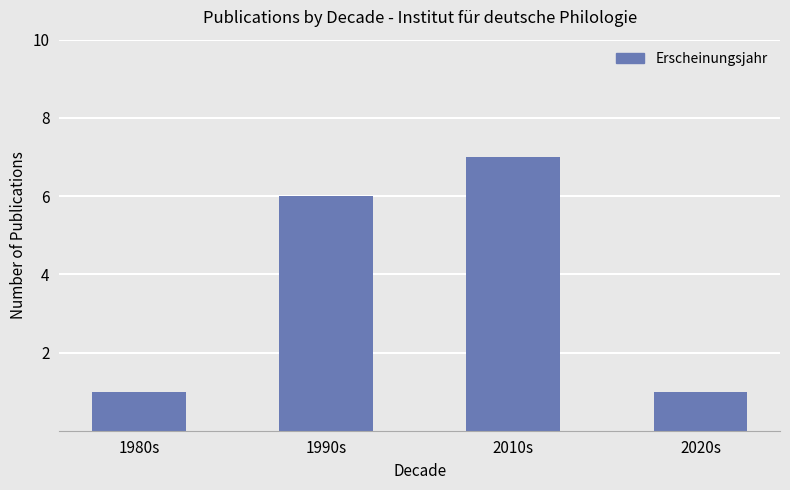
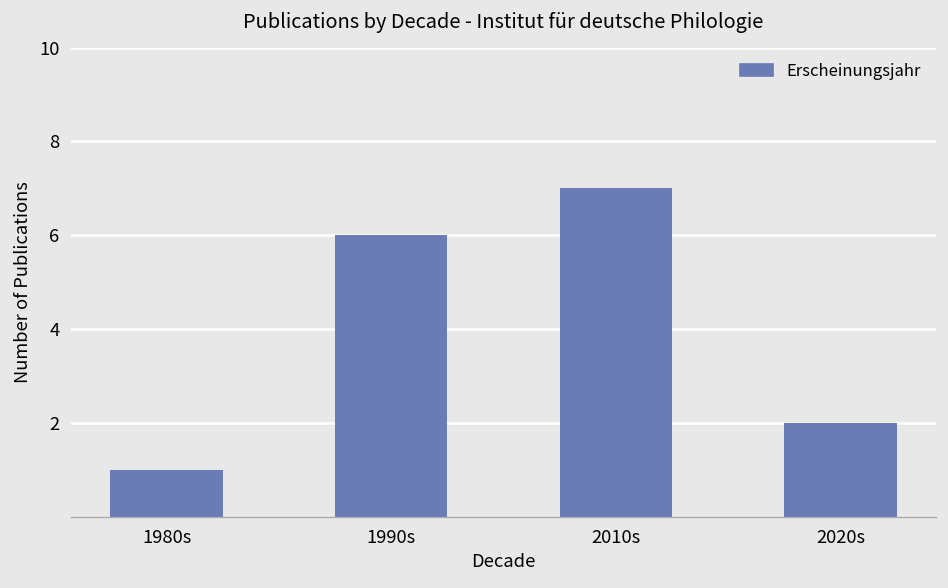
  {
    "1980s": 1,
    "1990s": 6,
    "2010s": 7,
-   "2020s": 1
+   "2020s": 2
  }
